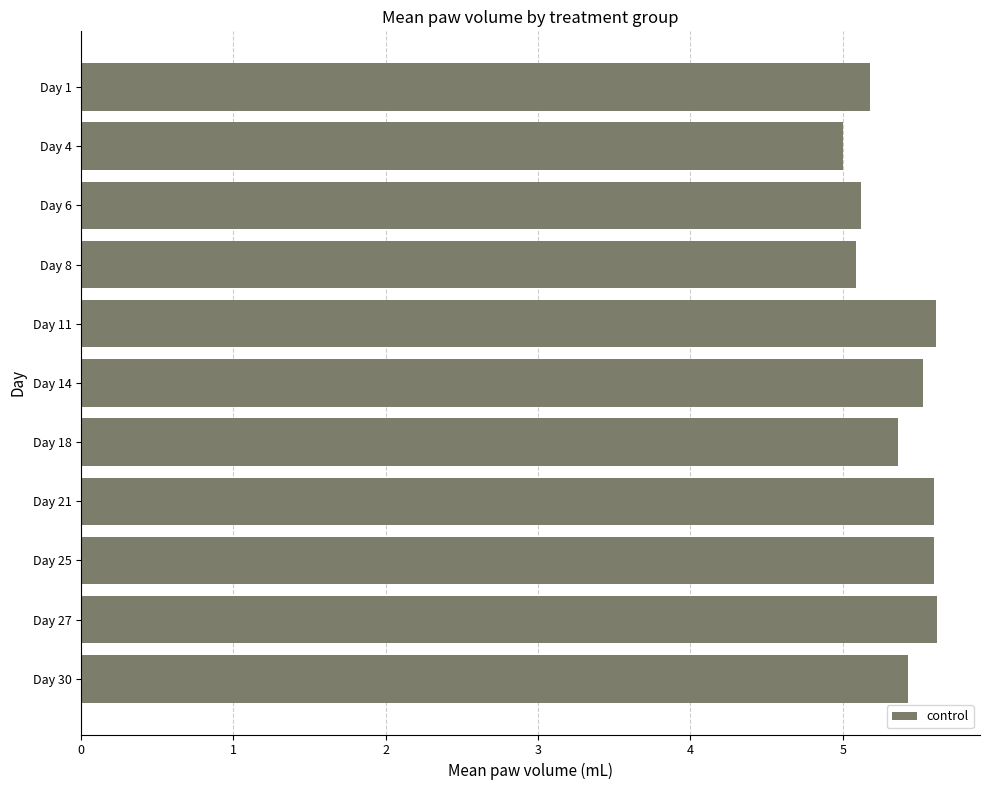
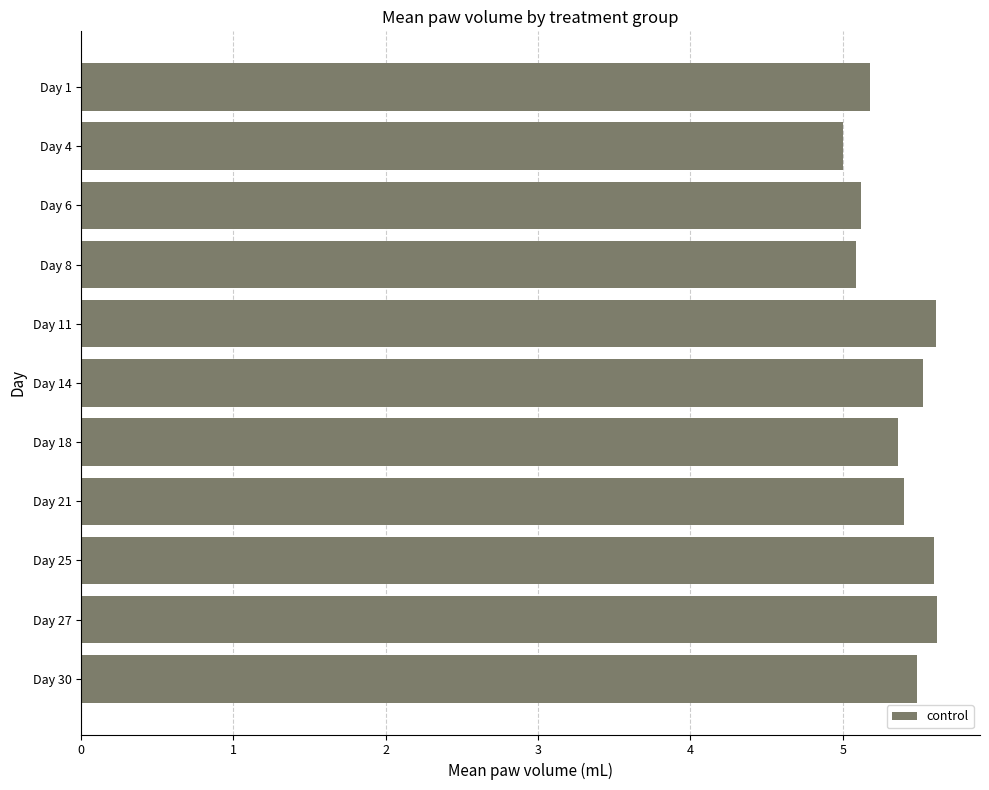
  {
    "Day 1": 5.18,
    "Day 4": 5.00,
    "Day 6": 5.12,
    "Day 8": 5.09,
    "Day 11": 5.61,
    "Day 14": 5.53,
    "Day 18": 5.36,
-   "Day 21": 5.6,
+   "Day 21": 5.4,
    "Day 25": 5.60,
    "Day 27": 5.62,
-   "Day 30": 5.43
+   "Day 30": 5.49
  }
